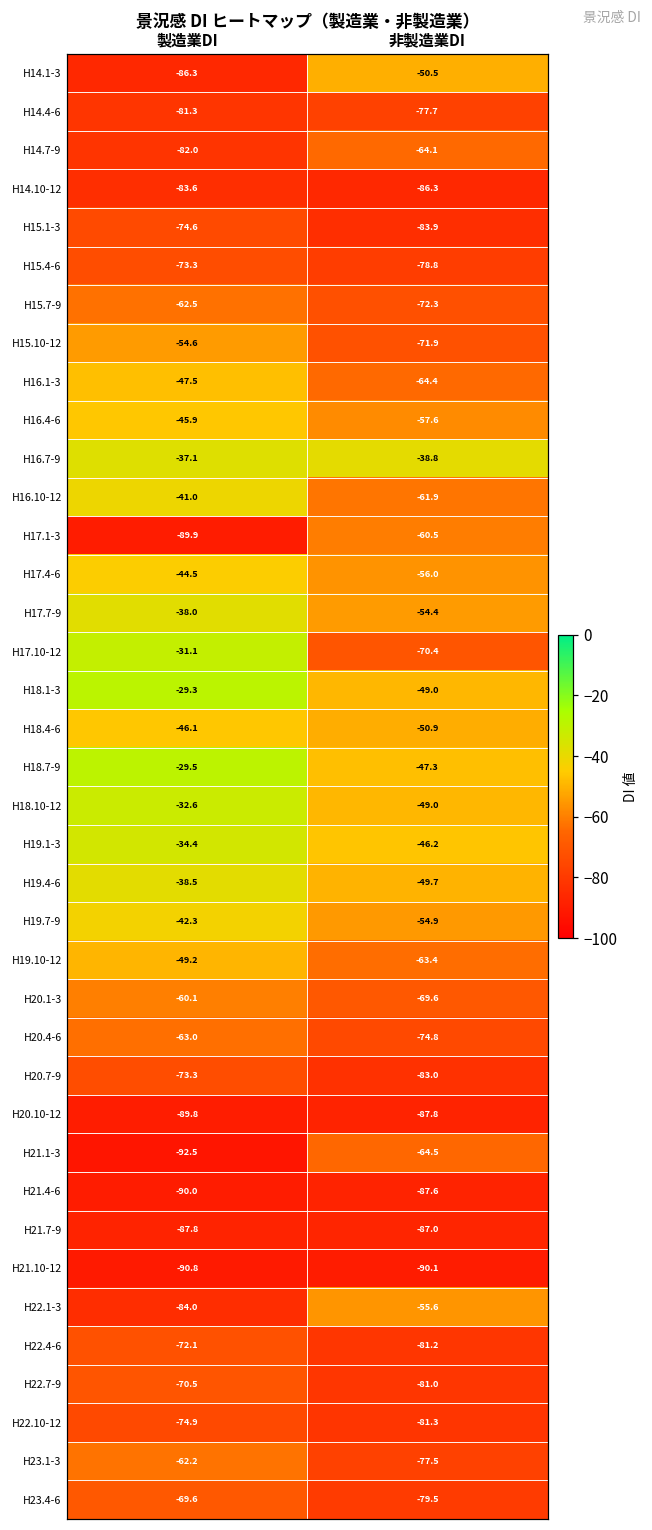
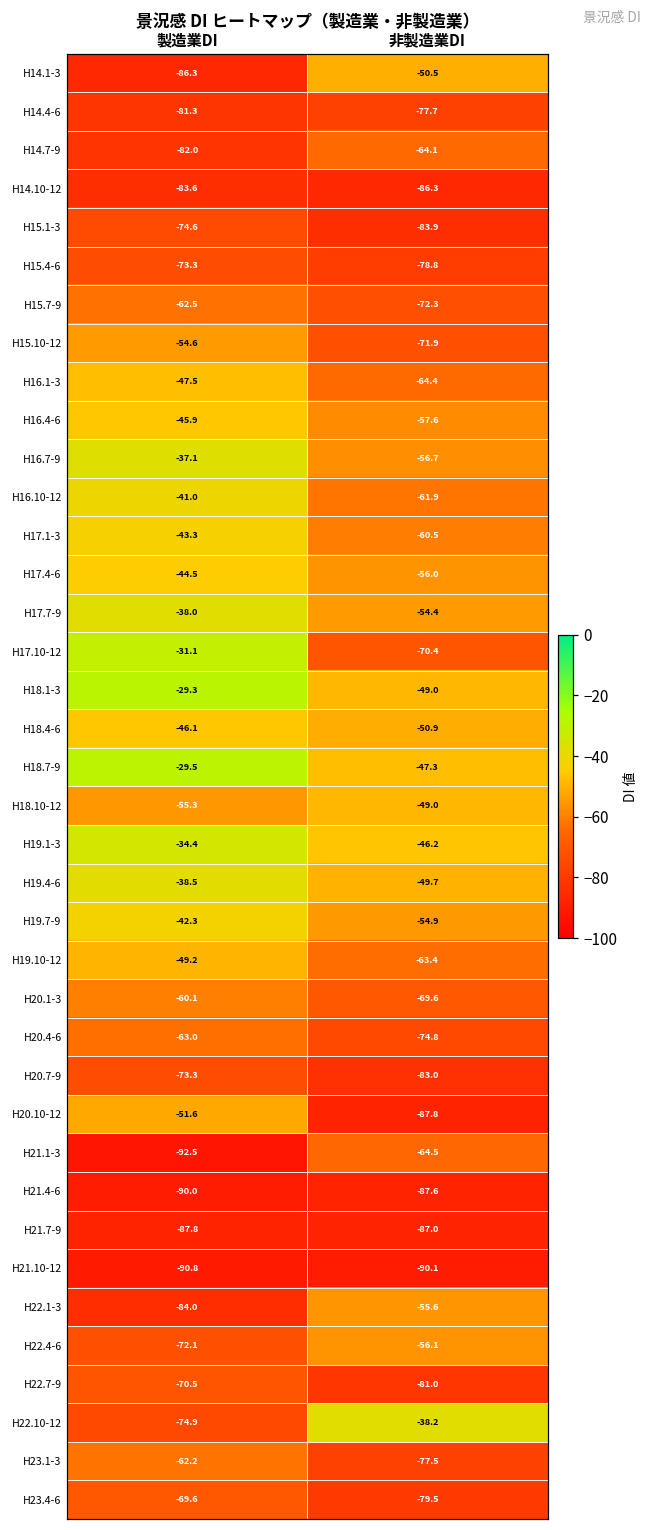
  {
    "H14.1-3": {
      "製造業DI": -86.3,
      "非製造業DI": -50.5
    },
    "H14.4-6": {
      "製造業DI": -81.3,
      "非製造業DI": -77.7
    },
    "H14.7-9": {
      "製造業DI": -82.0,
      "非製造業DI": -64.1
    },
    "H14.10-12": {
      "製造業DI": -83.6,
      "非製造業DI": -86.3
    },
    "H15.1-3": {
      "製造業DI": -74.6,
      "非製造業DI": -83.9
    },
    "H15.4-6": {
      "製造業DI": -73.3,
      "非製造業DI": -78.8
    },
    "H15.7-9": {
      "製造業DI": -62.5,
      "非製造業DI": -72.3
    },
    "H15.10-12": {
      "製造業DI": -54.6,
      "非製造業DI": -71.9
    },
    "H16.1-3": {
      "製造業DI": -47.5,
      "非製造業DI": -64.4
    },
    "H16.4-6": {
      "製造業DI": -45.9,
      "非製造業DI": -57.6
    },
    "H16.7-9": {
      "製造業DI": -37.1,
-     "非製造業DI": -38.8
+     "非製造業DI": -56.7
    },
    "H16.10-12": {
      "製造業DI": -41.0,
      "非製造業DI": -61.9
    },
    "H17.1-3": {
-     "製造業DI": -89.9,
+     "製造業DI": -43.3,
      "非製造業DI": -60.5
    },
    "H17.4-6": {
      "製造業DI": -44.5,
      "非製造業DI": -56.0
    },
    "H17.7-9": {
      "製造業DI": -38.0,
      "非製造業DI": -54.4
    },
    "H17.10-12": {
      "製造業DI": -31.1,
      "非製造業DI": -70.4
    },
    "H18.1-3": {
      "製造業DI": -29.3,
      "非製造業DI": -49.0
    },
    "H18.4-6": {
      "製造業DI": -46.1,
      "非製造業DI": -50.9
    },
    "H18.7-9": {
      "製造業DI": -29.5,
      "非製造業DI": -47.3
    },
    "H18.10-12": {
-     "製造業DI": -32.6,
+     "製造業DI": -55.3,
      "非製造業DI": -49.0
    },
    "H19.1-3": {
      "製造業DI": -34.4,
      "非製造業DI": -46.2
    },
    "H19.4-6": {
      "製造業DI": -38.5,
      "非製造業DI": -49.7
    },
    "H19.7-9": {
      "製造業DI": -42.3,
      "非製造業DI": -54.9
    },
    "H19.10-12": {
      "製造業DI": -49.2,
      "非製造業DI": -63.4
    },
    "H20.1-3": {
      "製造業DI": -60.1,
      "非製造業DI": -69.6
    },
    "H20.4-6": {
      "製造業DI": -63.0,
      "非製造業DI": -74.8
    },
    "H20.7-9": {
      "製造業DI": -73.3,
      "非製造業DI": -83.0
    },
    "H20.10-12": {
-     "製造業DI": -89.8,
+     "製造業DI": -51.6,
      "非製造業DI": -87.8
    },
    "H21.1-3": {
      "製造業DI": -92.5,
      "非製造業DI": -64.5
    },
    "H21.4-6": {
      "製造業DI": -90.0,
      "非製造業DI": -87.6
    },
    "H21.7-9": {
      "製造業DI": -87.8,
      "非製造業DI": -87.0
    },
    "H21.10-12": {
      "製造業DI": -90.8,
      "非製造業DI": -90.1
    },
    "H22.1-3": {
      "製造業DI": -84.0,
      "非製造業DI": -55.6
    },
    "H22.4-6": {
      "製造業DI": -72.1,
-     "非製造業DI": -81.2
+     "非製造業DI": -56.1
    },
    "H22.7-9": {
      "製造業DI": -70.5,
      "非製造業DI": -81.0
    },
    "H22.10-12": {
      "製造業DI": -74.9,
-     "非製造業DI": -81.3
+     "非製造業DI": -38.2
    },
    "H23.1-3": {
      "製造業DI": -62.2,
      "非製造業DI": -77.5
    },
    "H23.4-6": {
      "製造業DI": -69.6,
      "非製造業DI": -79.5
    }
  }
